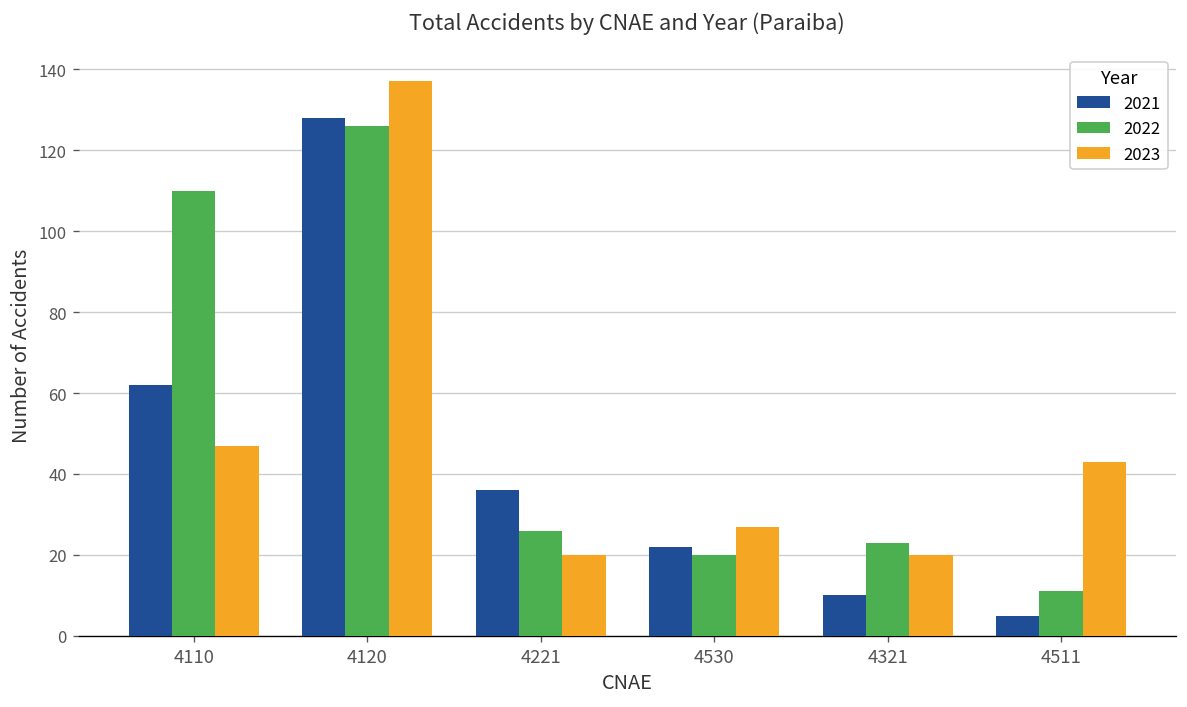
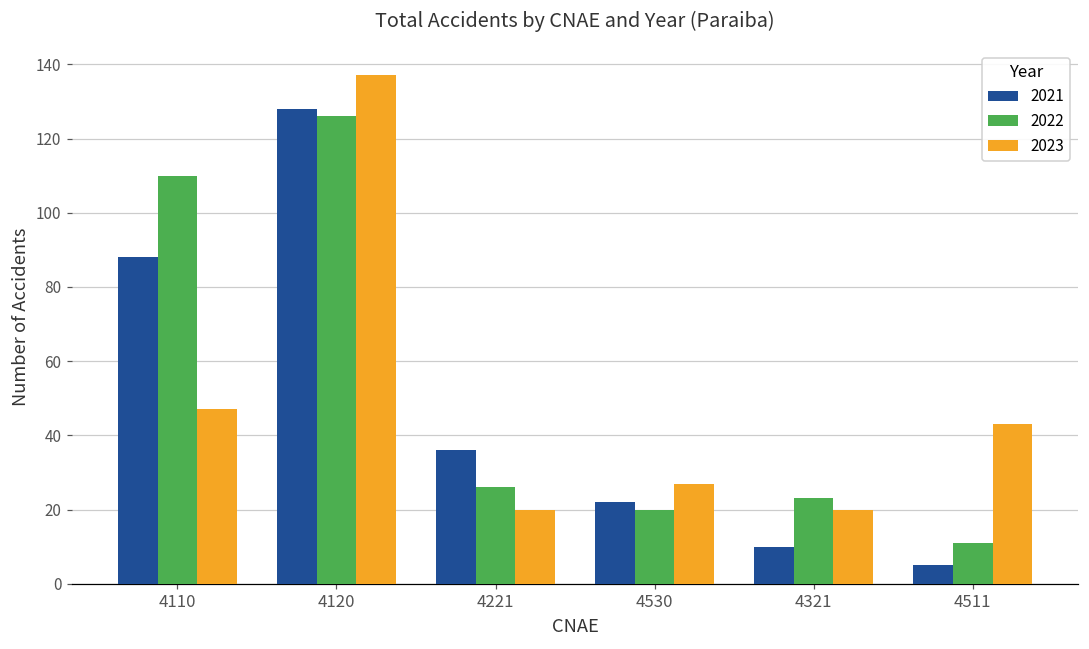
  {
    "2021": {
-     "4110": 62,
+     "4110": 88,
      "4120": 128,
      "4221": 36,
      "4530": 22,
      "4321": 10,
      "4511": 5
    },
    "2022": {
      "4110": 110,
      "4120": 126,
      "4221": 26,
      "4530": 20,
      "4321": 23,
      "4511": 11
    },
    "2023": {
      "4110": 47,
      "4120": 137,
      "4221": 20,
      "4530": 27,
      "4321": 20,
      "4511": 43
    }
  }
